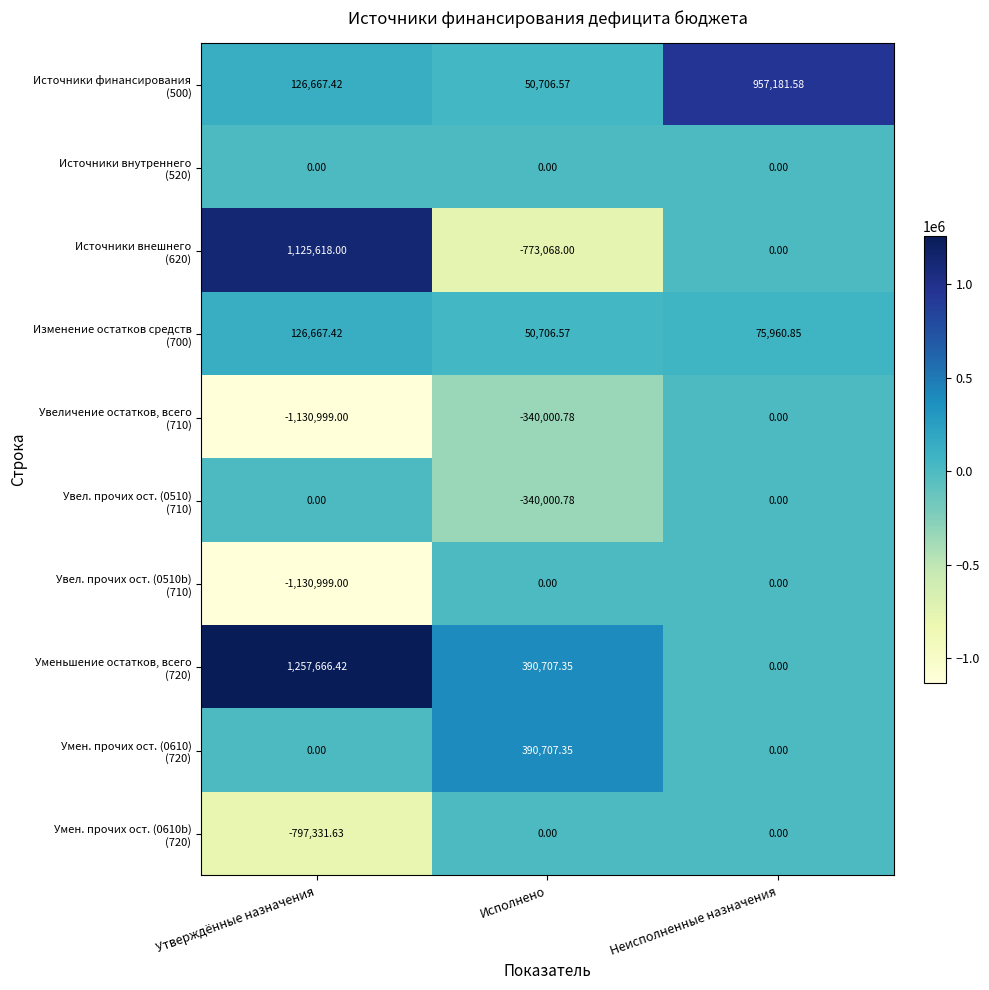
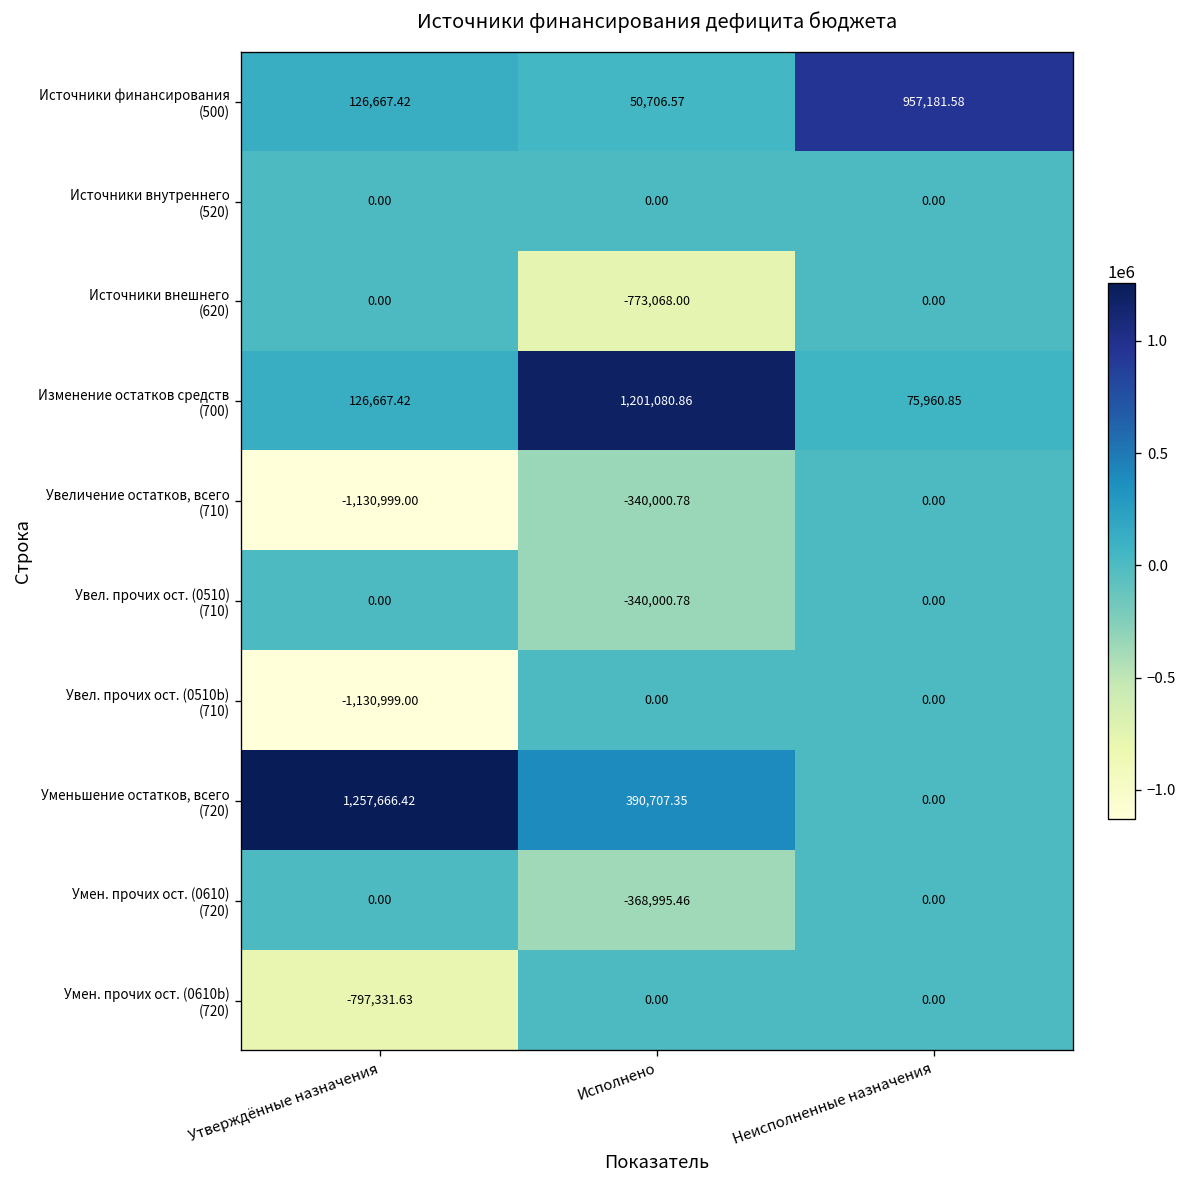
  {
    "Источники финансирования (500)": {
      "Утверждённые назначения": "126,667.42",
      "Исполнено": "50,706.57",
      "Неисполненные назначения": "957,181.58"
    },
    "Источники внутреннего (520)": {
      "Утверждённые назначения": "0.00",
      "Исполнено": "0.00",
      "Неисполненные назначения": "0.00"
    },
    "Источники внешнего (620)": {
-     "Утверждённые назначения": "1,125,618.00",
+     "Утверждённые назначения": "0.00",
      "Исполнено": "-773,068.00",
      "Неисполненные назначения": "0.00"
    },
    "Изменение остатков средств (700)": {
      "Утверждённые назначения": "126,667.42",
-     "Исполнено": "50,706.57",
+     "Исполнено": "1,201,080.86",
      "Неисполненные назначения": "75,960.85"
    },
    "Увеличение остатков, всего (710)": {
      "Утверждённые назначения": "-1,130,999.00",
      "Исполнено": "-340,000.78",
      "Неисполненные назначения": "0.00"
    },
    "Увел. прочих ост. (0510) (710)": {
      "Утверждённые назначения": "0.00",
      "Исполнено": "-340,000.78",
      "Неисполненные назначения": "0.00"
    },
    "Увел. прочих ост. (0510b) (710)": {
      "Утверждённые назначения": "-1,130,999.00",
      "Исполнено": "0.00",
      "Неисполненные назначения": "0.00"
    },
    "Уменьшение остатков, всего (720)": {
      "Утверждённые назначения": "1,257,666.42",
      "Исполнено": "390,707.35",
      "Неисполненные назначения": "0.00"
    },
    "Умен. прочих ост. (0610) (720)": {
      "Утверждённые назначения": "0.00",
-     "Исполнено": "390,707.35",
+     "Исполнено": "-368,995.46",
      "Неисполненные назначения": "0.00"
    },
    "Умен. прочих ост. (0610b) (720)": {
      "Утверждённые назначения": "-797,331.63",
      "Исполнено": "0.00",
      "Неисполненные назначения": "0.00"
    }
  }
